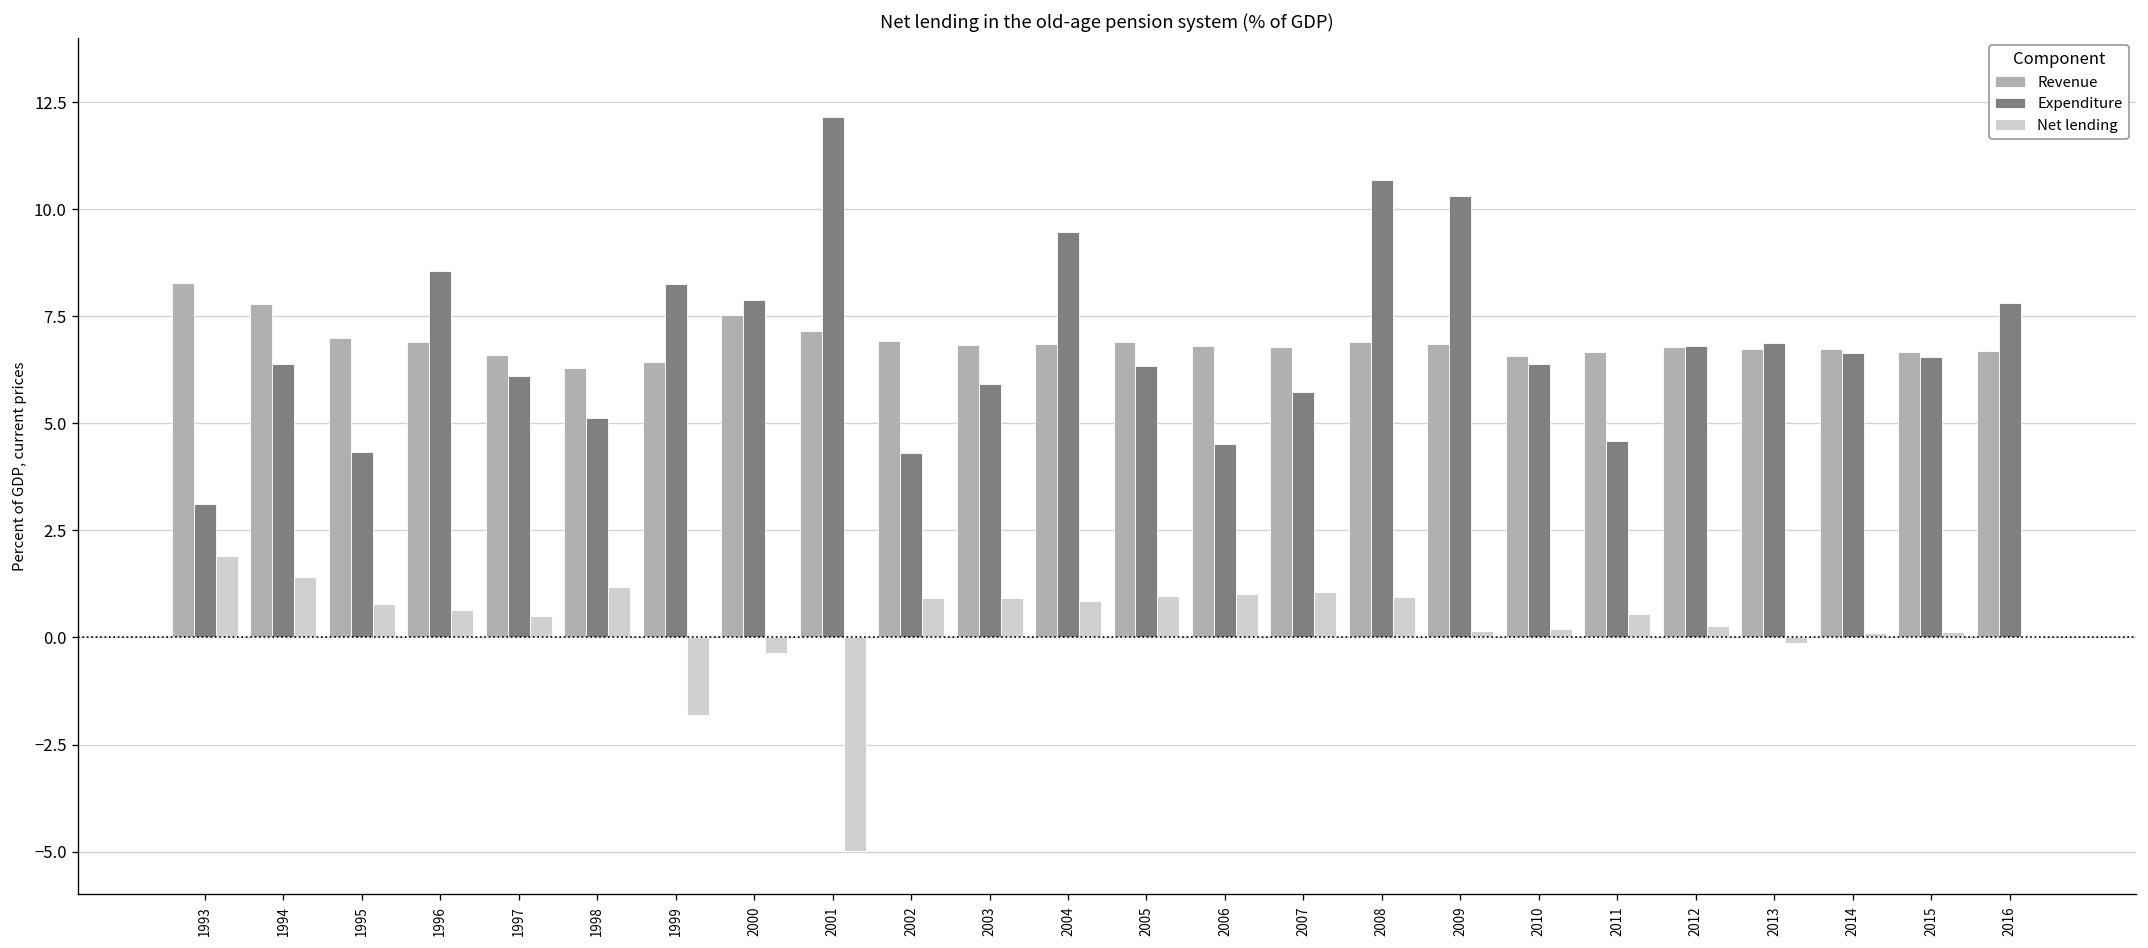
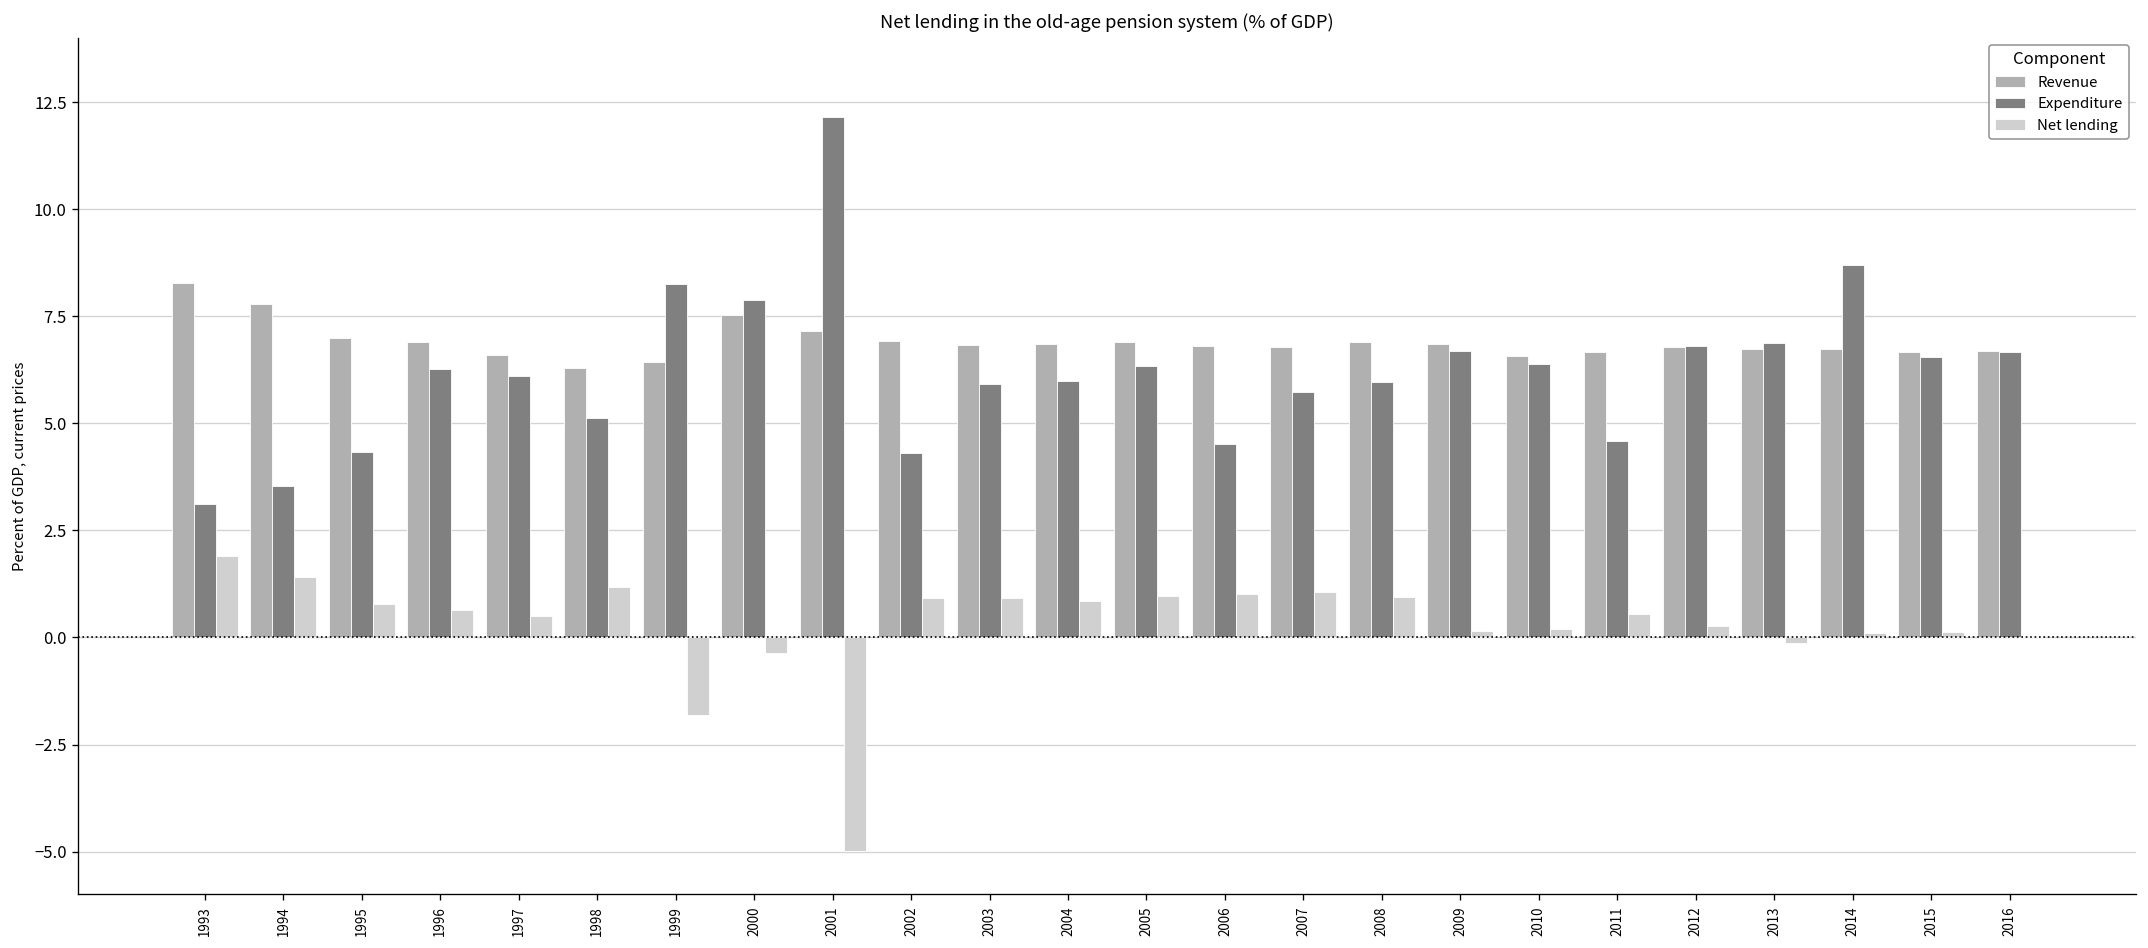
  {
    "Expenditure": {
      "1993": 3.1,
-     "1994": 6.4,
+     "1994": 3.5,
      "1995": 4.3,
-     "1996": 8.6,
+     "1996": 6.3,
      "1997": 6.1,
      "1998": 5.1,
      "1999": 8.3,
      "2000": 7.9,
      "2001": 12.1,
      "2002": 4.3,
      "2003": 5.9,
-     "2004": 9.5,
+     "2004": 6.0,
      "2005": 6.3,
      "2006": 4.5,
      "2007": 5.7,
-     "2008": 10.7,
-     "2009": 10.3,
+     "2008": 6.0,
+     "2009": 6.7,
      "2010": 6.4,
      "2011": 4.6,
      "2012": 6.8,
      "2013": 6.9,
-     "2014": 6.6,
+     "2014": 8.7,
      "2015": 6.5,
-     "2016": 7.8
+     "2016": 6.7
    }
  }
